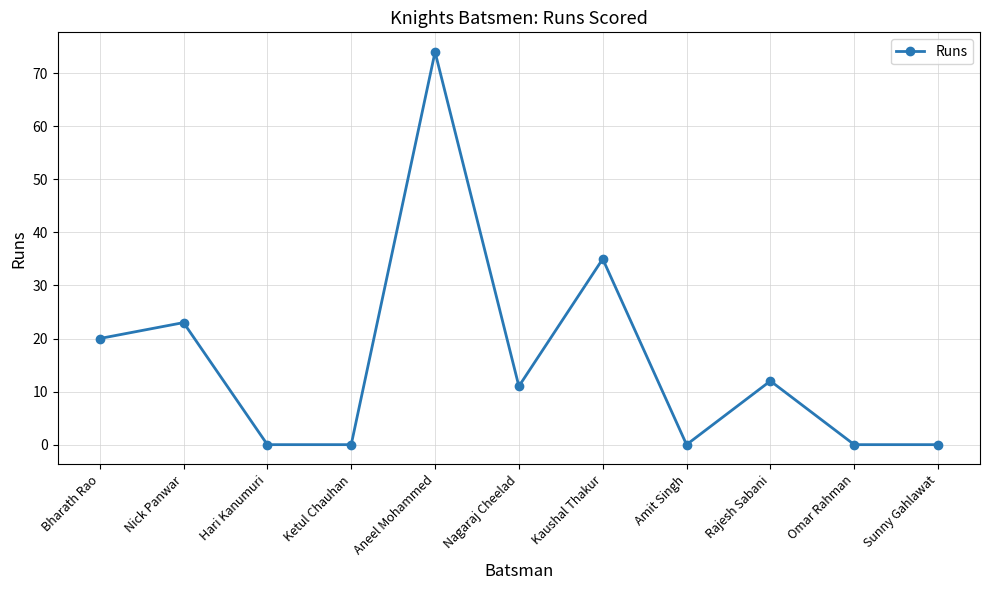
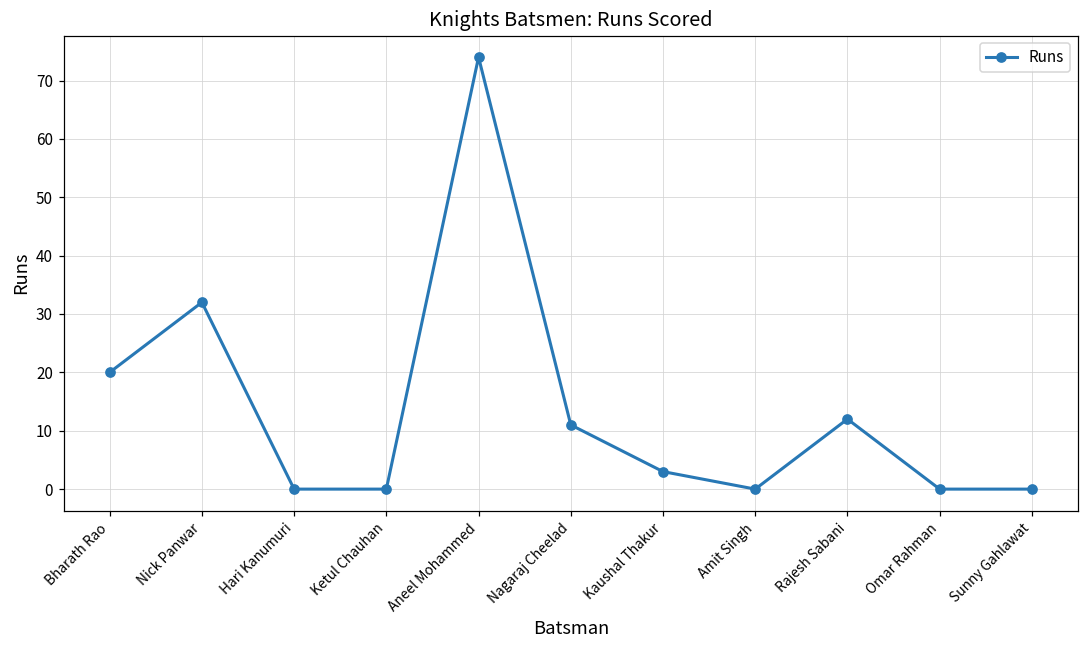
  {
    "Bharath Rao": 20,
-   "Nick Panwar": 23,
+   "Nick Panwar": 32,
    "Hari Kanumuri": 0,
    "Ketul Chauhan": 0,
    "Aneel Mohammed": 74,
    "Nagaraj Cheelad": 11,
-   "Kaushal Thakur": 35,
+   "Kaushal Thakur": 3,
    "Amit Singh": 0,
    "Rajesh Sabani": 12,
    "Omar Rahman": 0,
    "Sunny Gahlawat": 0
  }
